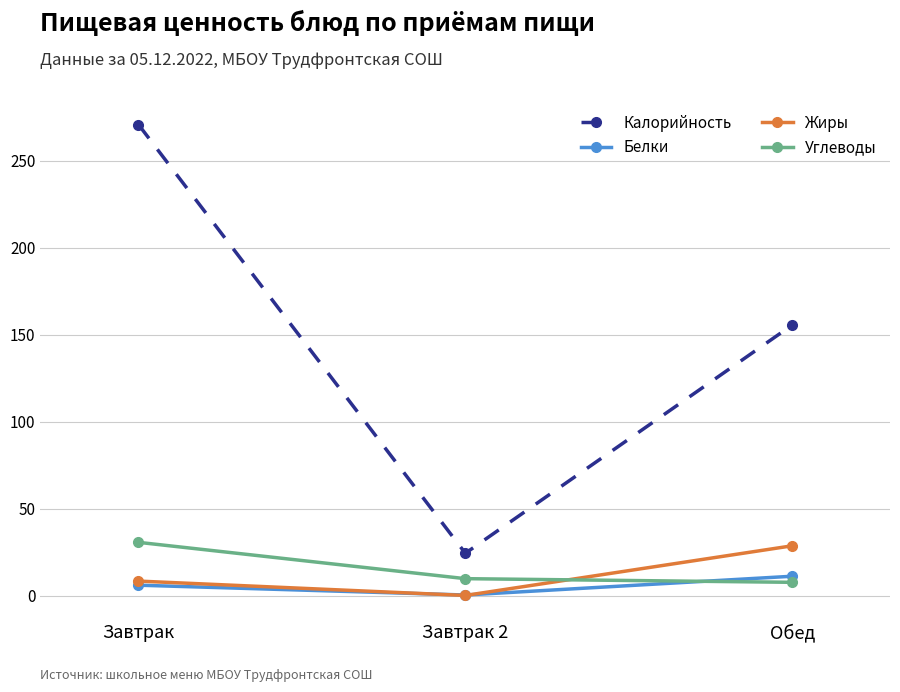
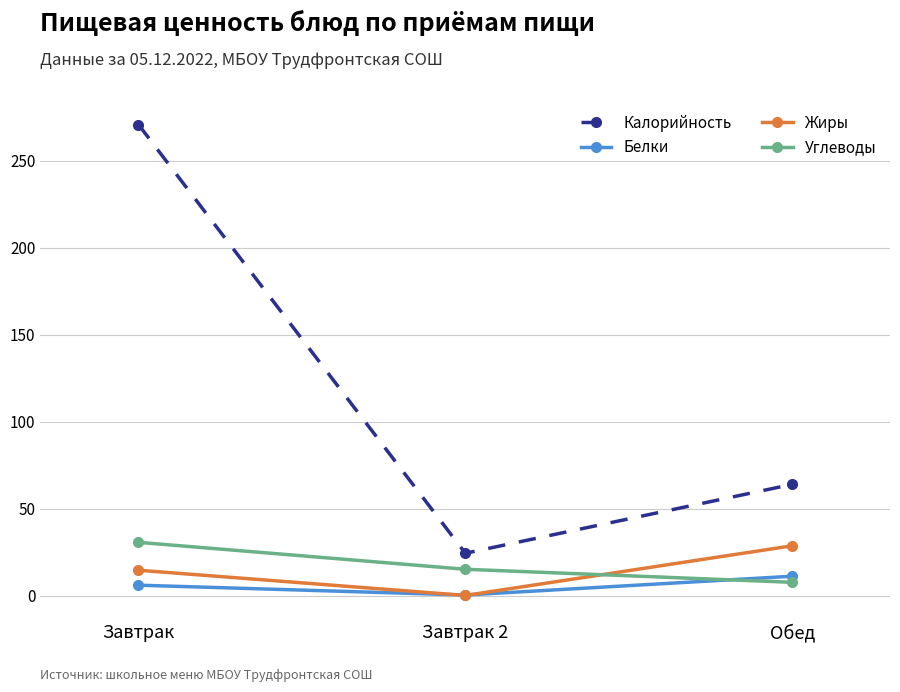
  {
    "Калорийность": {
      "Завтрак": 271,
      "Завтрак 2": 24,
-     "Обед": 156
+     "Обед": 64
    },
    "Белки": {
      "Завтрак": 6,
      "Обед": 11
    },
    "Жиры": {
-     "Завтрак": 8,
+     "Завтрак": 15,
      "Обед": 29
    },
    "Углеводы": {
      "Завтрак": 31,
-     "Завтрак 2": 10,
+     "Завтрак 2": 15,
      "Обед": 8
    }
  }
